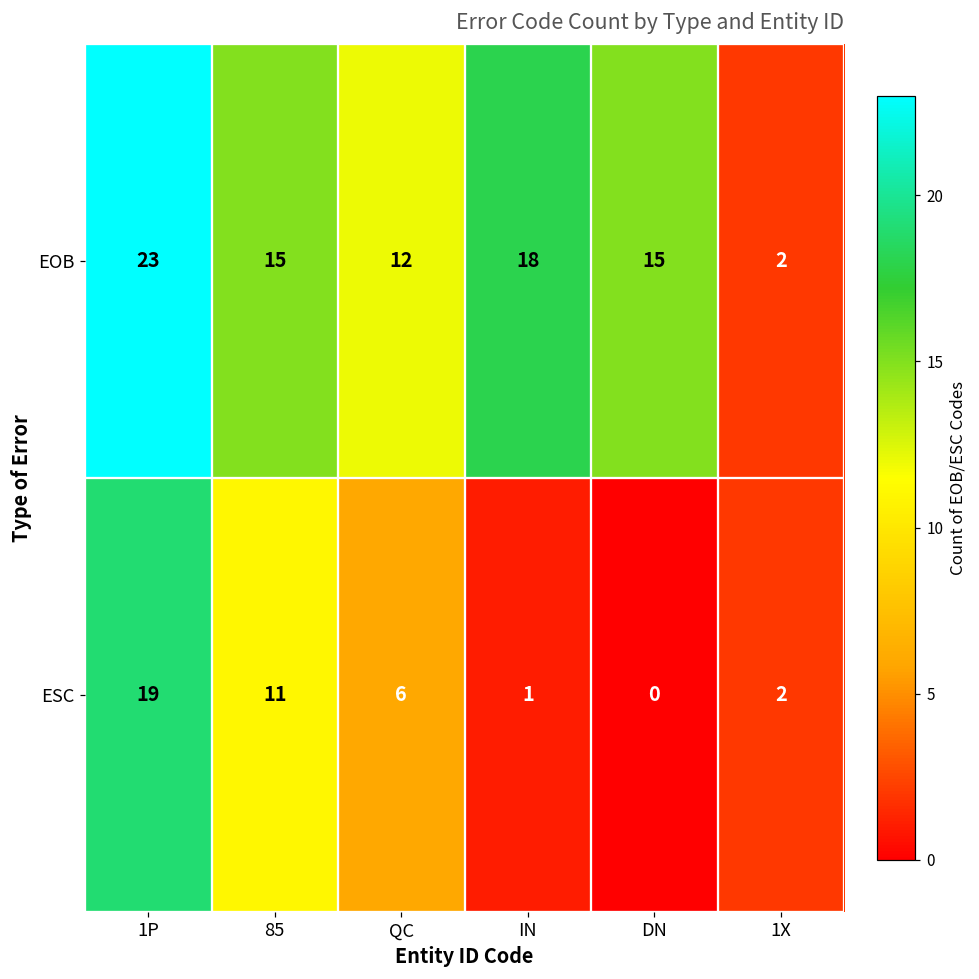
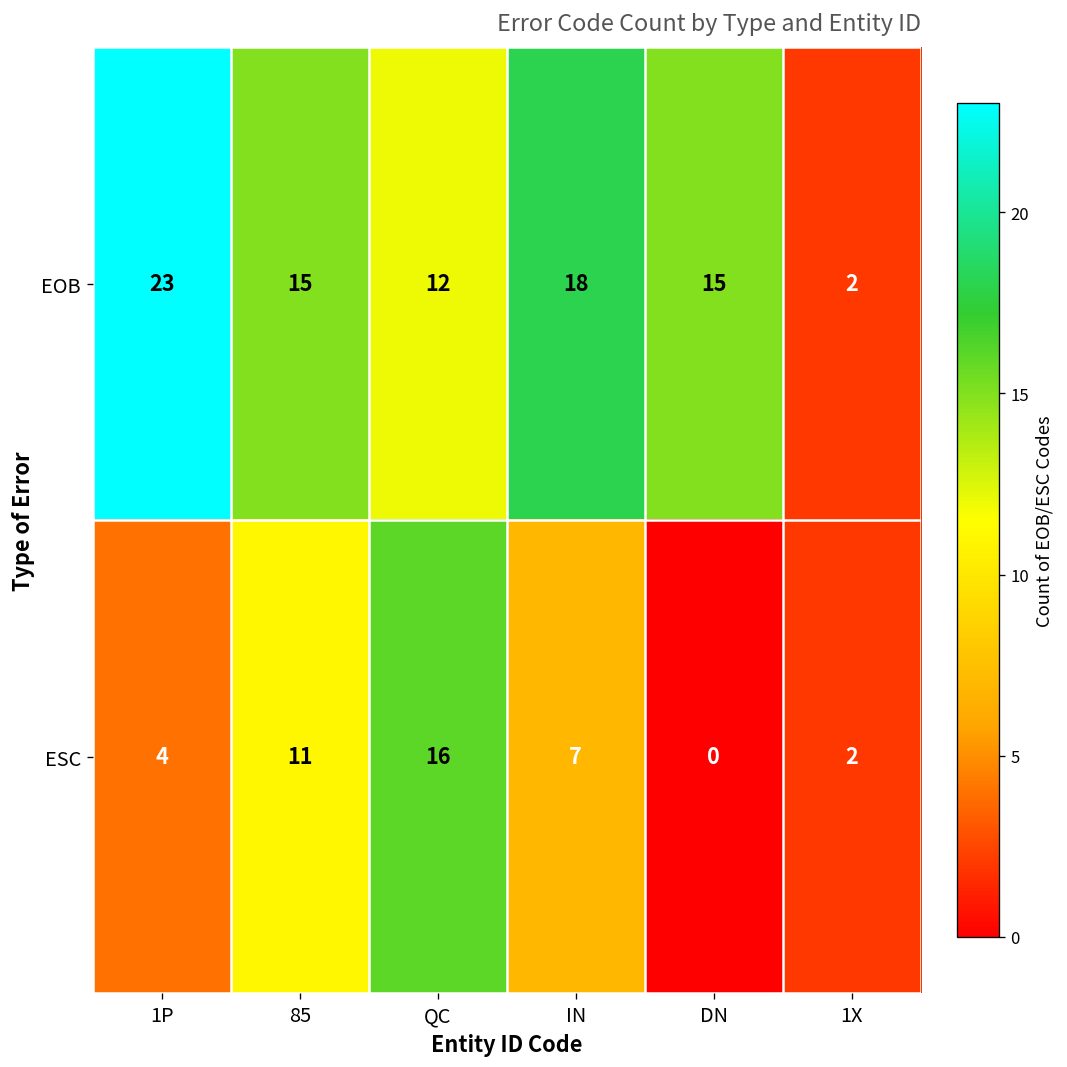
  {
    "EOB": {
      "1P": 23,
      "85": 15,
      "QC": 12,
      "IN": 18,
      "DN": 15,
      "1X": 2
    },
    "ESC": {
-     "1P": 19,
+     "1P": 4,
      "85": 11,
-     "QC": 6,
-     "IN": 1,
+     "QC": 16,
+     "IN": 7,
      "DN": 0,
      "1X": 2
    }
  }
